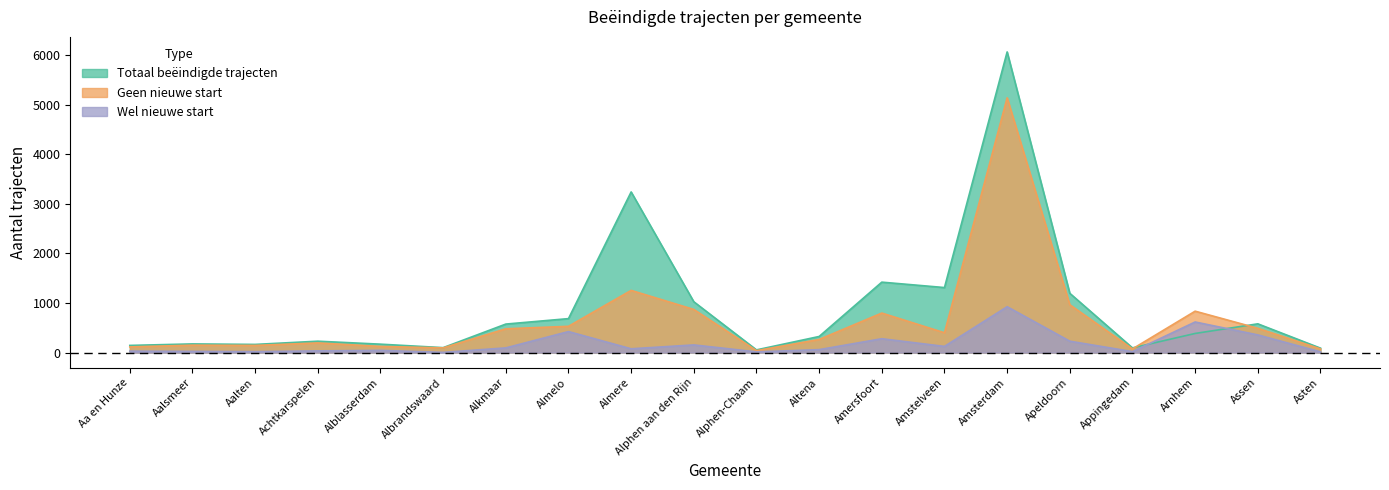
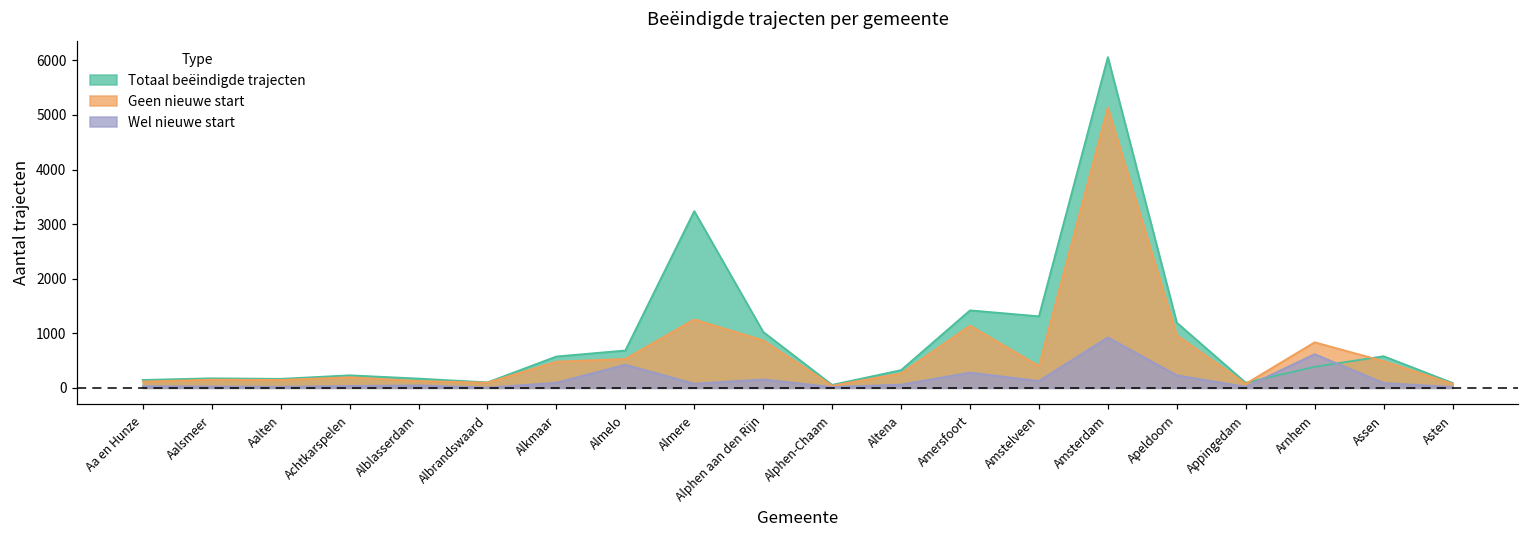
  {
    "Totaal beëindigde trajecten": {
      "Alkmaar": 600,
      "Almelo": 700,
      "Almere": 3200,
      "Alphen aan den Rijn": 1000,
      "Altena": 300,
      "Amersfoort": 1400,
      "Amstelveen": 1300,
      "Amsterdam": 6100,
      "Apeldoorn": 1200,
      "Arnhem": 400,
      "Assen": 600
    },
    "Geen nieuwe start": {
      "Alkmaar": 500,
      "Almelo": 500,
      "Almere": 1300,
      "Alphen aan den Rijn": 900,
      "Altena": 300,
-     "Amersfoort": 800,
+     "Amersfoort": 1100,
      "Amstelveen": 400,
      "Amsterdam": 5100,
      "Apeldoorn": 1000,
      "Arnhem": 800,
      "Assen": 500
    },
    "Wel nieuwe start": {
      "Aa en Hunze": 0,
      "Aalsmeer": 0,
      "Aalten": 0,
      "Achtkarspelen": 0,
      "Alblasserdam": 0,
      "Albrandswaard": 0,
      "Alkmaar": 100,
      "Almelo": 400,
      "Almere": 100,
      "Alphen aan den Rijn": 200,
      "Altena": 100,
      "Amersfoort": 300,
      "Amstelveen": 100,
      "Amsterdam": 900,
      "Apeldoorn": 200,
      "Appingedam": 0,
      "Arnhem": 600,
-     "Assen": 400,
+     "Assen": 100,
      "Asten": 0
    }
  }
